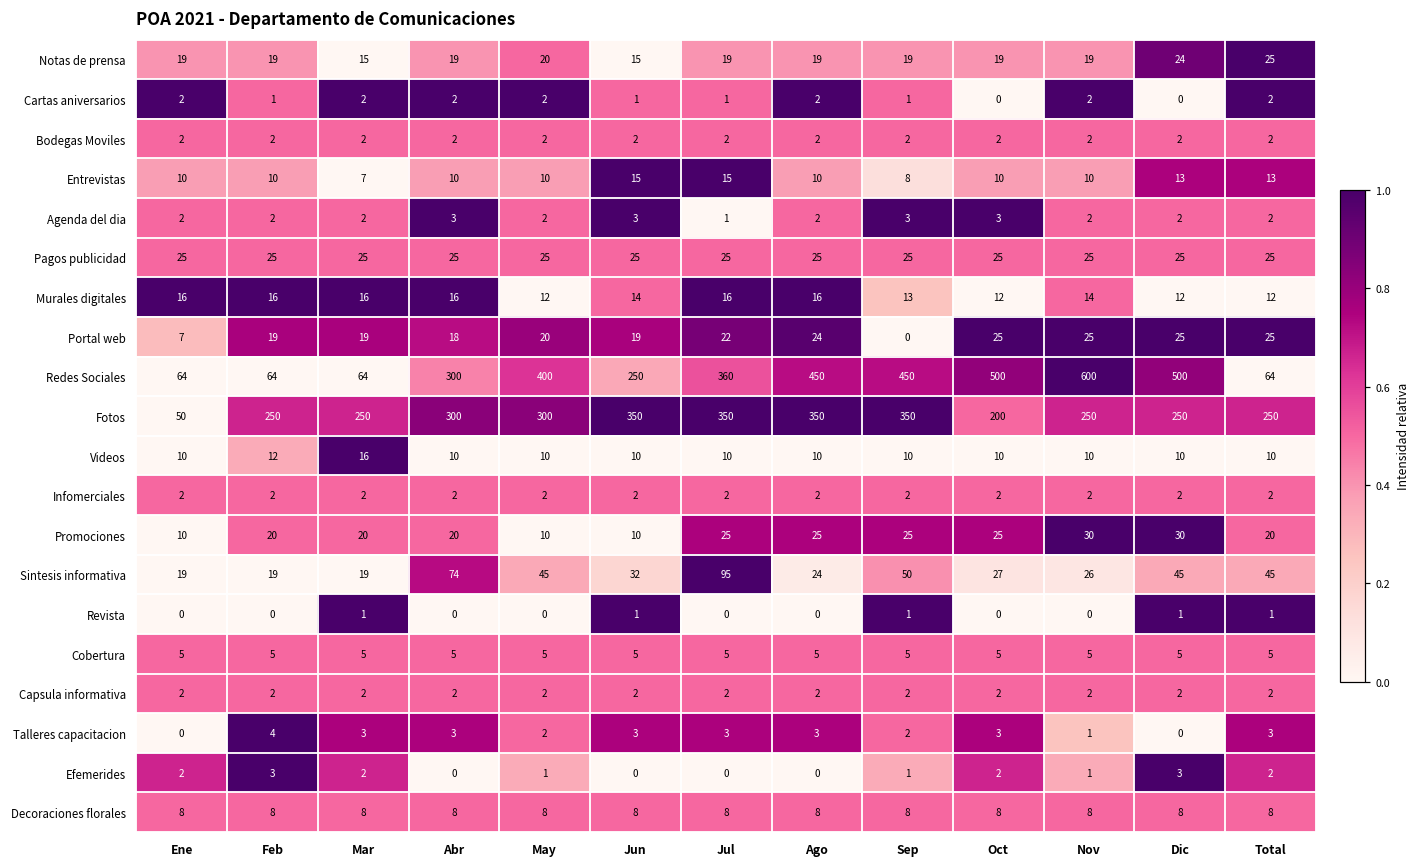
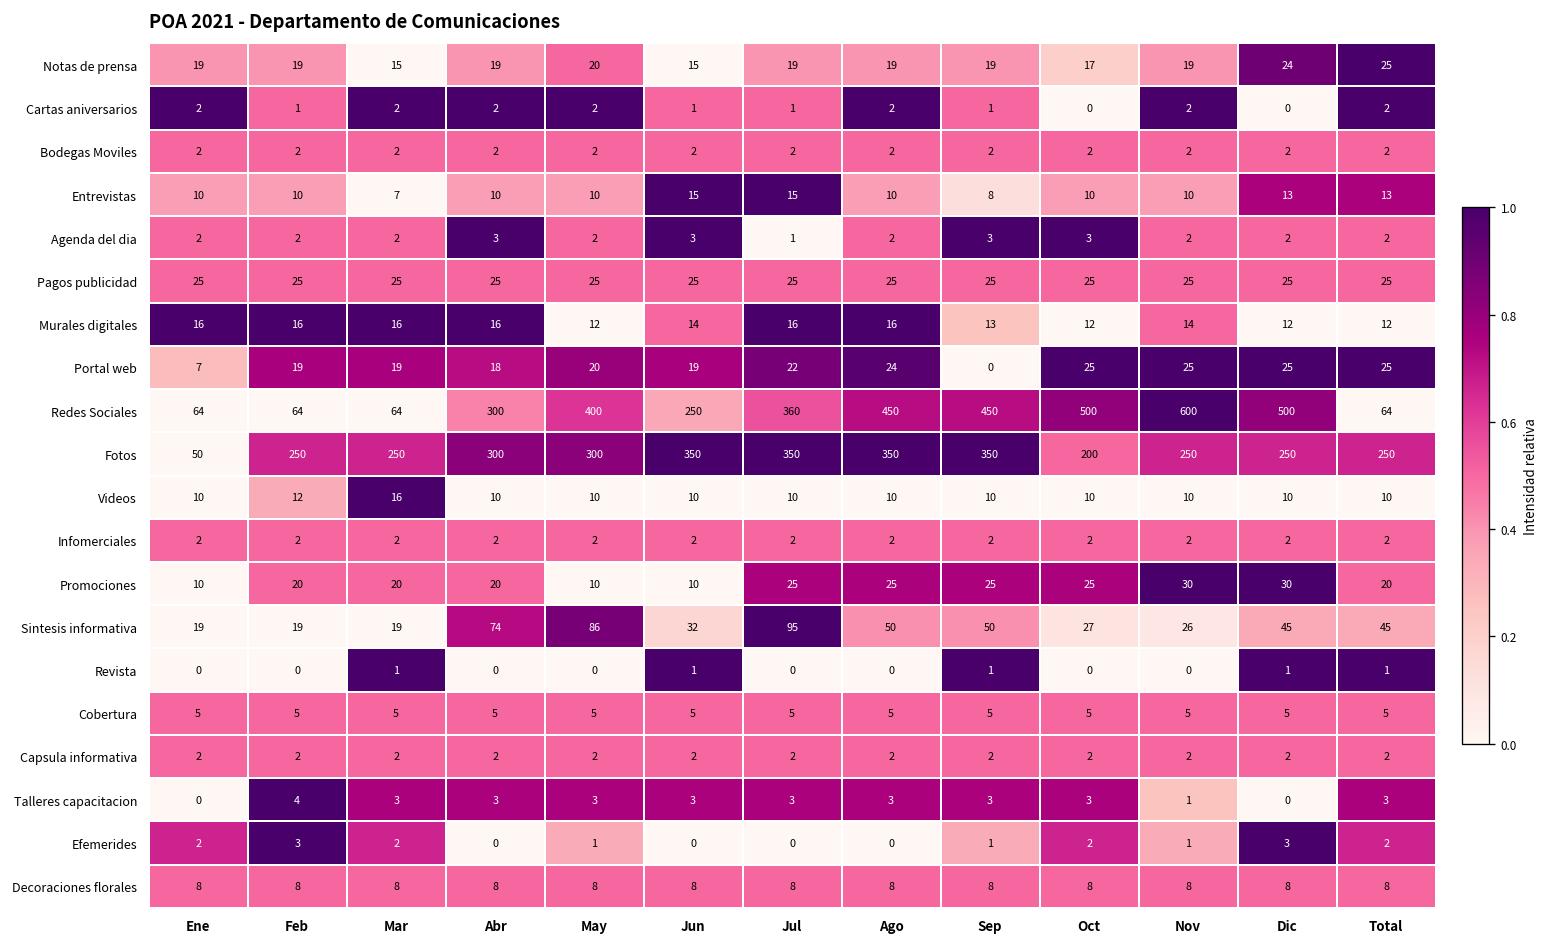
  {
    "Notas de prensa": {
      "Ene": 19,
      "Feb": 19,
      "Mar": 15,
      "Abr": 19,
      "May": 20,
      "Jun": 15,
      "Jul": 19,
      "Ago": 19,
      "Sep": 19,
-     "Oct": 19,
+     "Oct": 17,
      "Nov": 19,
      "Dic": 24,
      "Total": 25
    },
    "Sintesis informativa": {
      "Ene": 19,
      "Feb": 19,
      "Mar": 19,
      "Abr": 74,
-     "May": 45,
+     "May": 86,
      "Jun": 32,
      "Jul": 95,
-     "Ago": 24,
+     "Ago": 50,
      "Sep": 50,
      "Oct": 27,
      "Nov": 26,
      "Dic": 45,
      "Total": 45
    },
    "Talleres capacitacion": {
      "Ene": 0,
      "Feb": 4,
      "Mar": 3,
      "Abr": 3,
-     "May": 2,
+     "May": 3,
      "Jun": 3,
      "Jul": 3,
      "Ago": 3,
-     "Sep": 2,
+     "Sep": 3,
      "Oct": 3,
      "Nov": 1,
      "Dic": 0,
      "Total": 3
    }
  }
